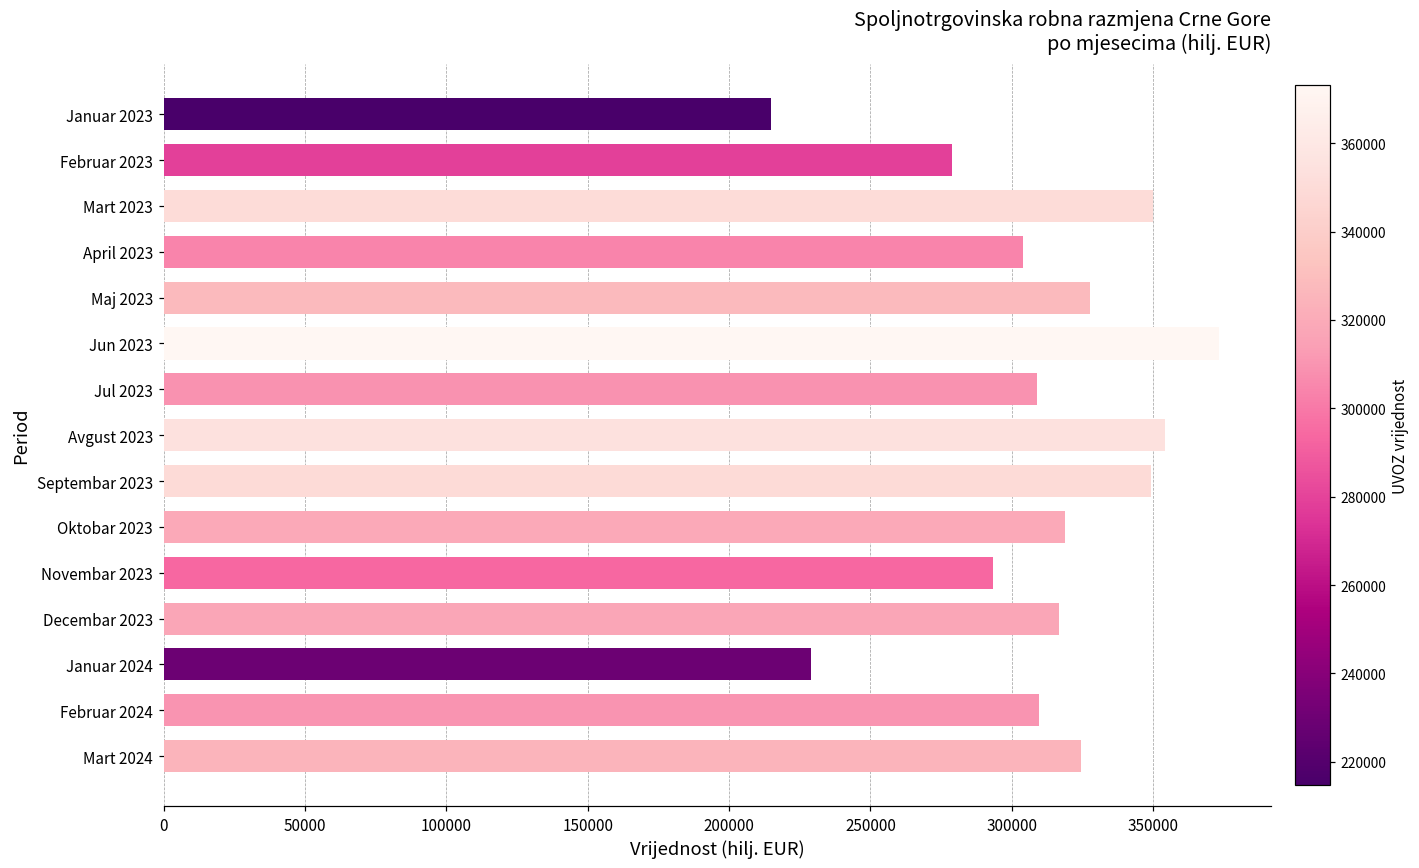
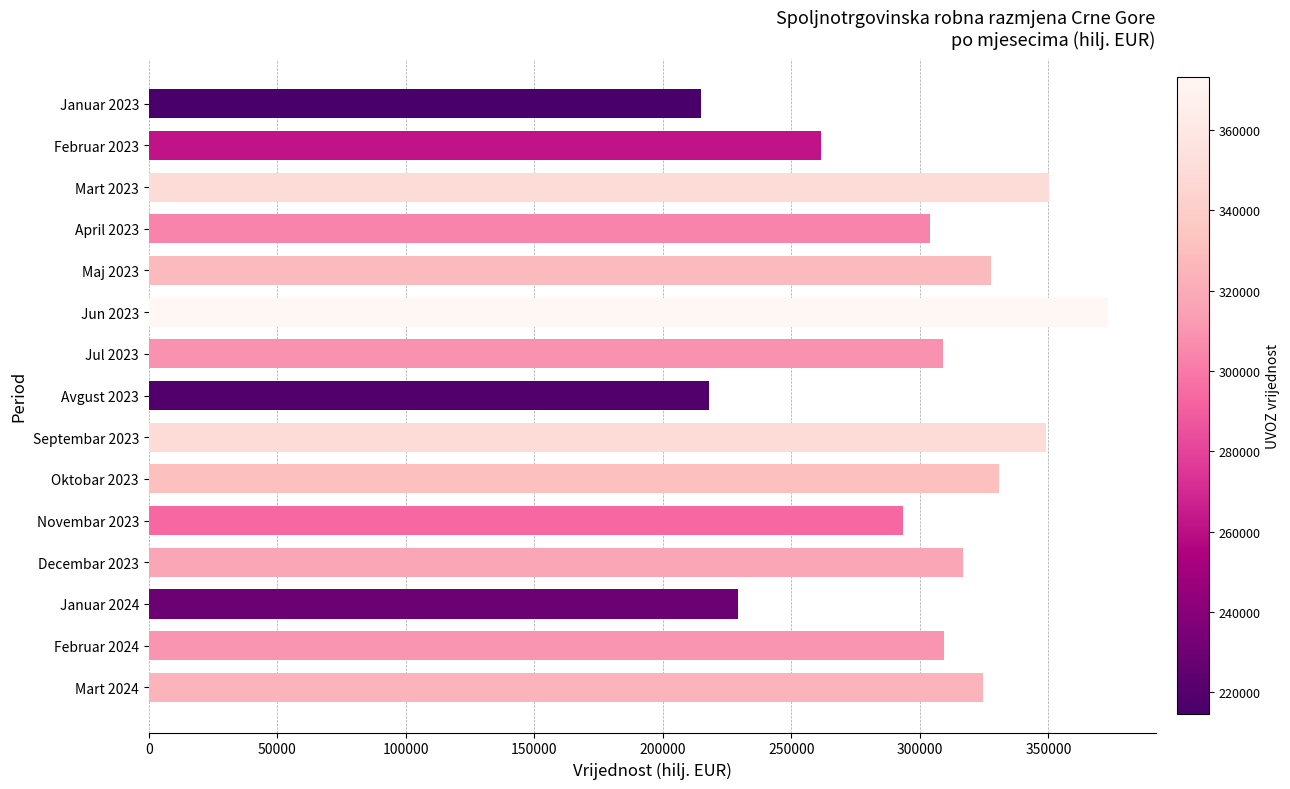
  {
    "Januar 2023": 215000,
-   "Februar 2023": 279000,
+   "Februar 2023": 261000,
    "Mart 2023": 350000,
    "April 2023": 304000,
    "Maj 2023": 328000,
    "Jun 2023": 373000,
    "Jul 2023": 309000,
-   "Avgust 2023": 354000,
+   "Avgust 2023": 218000,
    "Septembar 2023": 349000,
-   "Oktobar 2023": 319000,
+   "Oktobar 2023": 331000,
    "Novembar 2023": 293000,
    "Decembar 2023": 317000,
    "Januar 2024": 229000,
    "Februar 2024": 309000,
    "Mart 2024": 324000
  }
